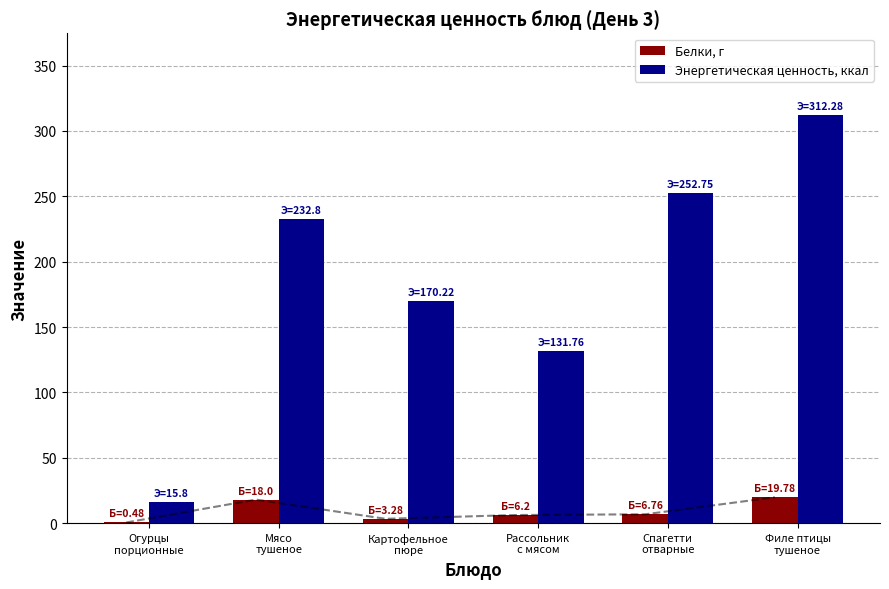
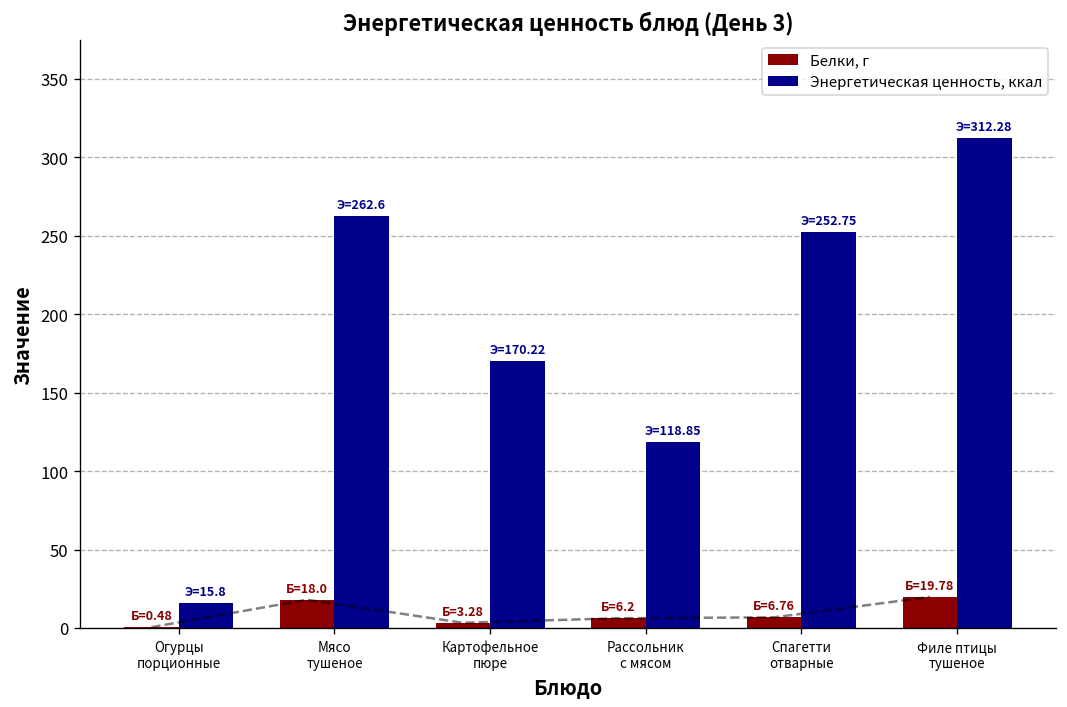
  {
    "Белки, г": {
      "Огурцы порционные": 0.48,
      "Мясо тушеное": 18.0,
      "Картофельное пюре": 3.28,
      "Рассольник с мясом": 6.2,
      "Спагетти отварные": 6.76,
      "Филе птицы тушеное": 19.78
    },
    "Энергетическая ценность, ккал": {
      "Огурцы порционные": 15.8,
-     "Мясо тушеное": 232.8,
+     "Мясо тушеное": 262.6,
      "Картофельное пюре": 170.22,
-     "Рассольник с мясом": 131.76,
+     "Рассольник с мясом": 118.85,
      "Спагетти отварные": 252.75,
      "Филе птицы тушеное": 312.28
    }
  }
